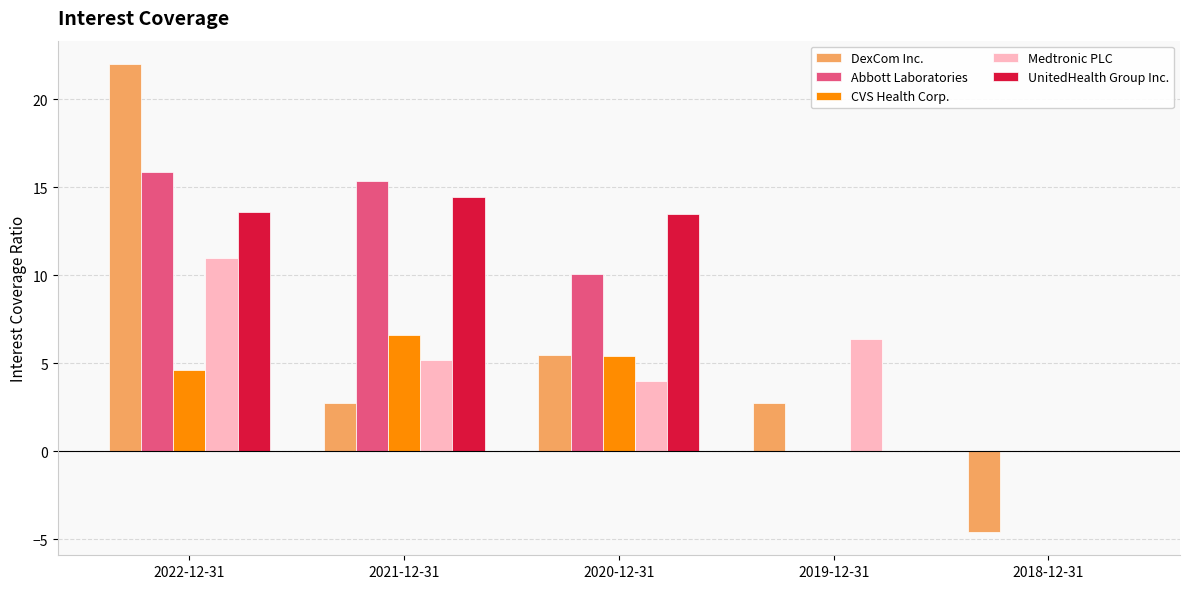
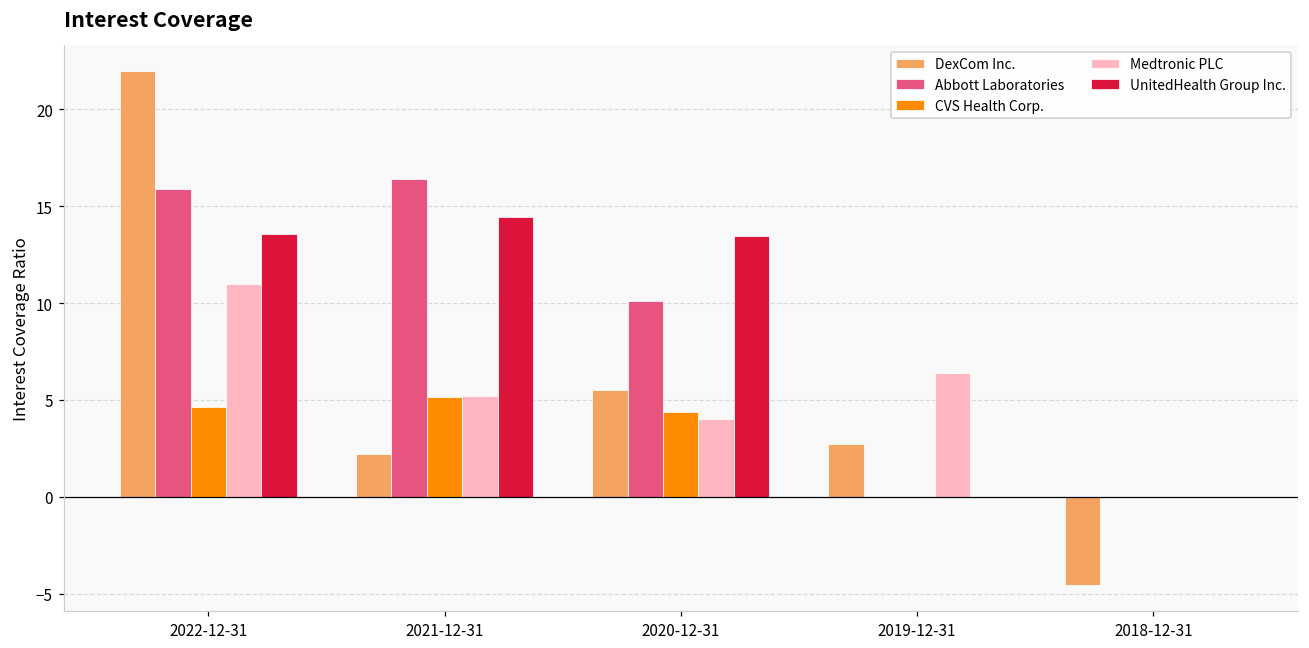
  {
    "DexCom Inc.": {
      "2022-12-31": 22.0,
-     "2021-12-31": 2.7,
+     "2021-12-31": 2.2,
      "2020-12-31": 5.5,
      "2019-12-31": 2.7,
      "2018-12-31": -4.6
    },
    "Abbott Laboratories": {
      "2022-12-31": 15.9,
-     "2021-12-31": 15.4,
+     "2021-12-31": 16.4,
      "2020-12-31": 10.1,
      "2019-12-31": 0.0,
      "2018-12-31": 0.0
    },
    "CVS Health Corp.": {
      "2022-12-31": 4.7,
-     "2021-12-31": 6.6,
-     "2020-12-31": 5.5,
+     "2021-12-31": 5.2,
+     "2020-12-31": 4.4,
      "2019-12-31": 0.0,
      "2018-12-31": 0.0
    },
    "Medtronic PLC": {
      "2022-12-31": 11.0,
      "2021-12-31": 5.2,
      "2020-12-31": 4.0,
      "2019-12-31": 6.4,
      "2018-12-31": 0.0
    },
    "UnitedHealth Group Inc.": {
      "2022-12-31": 13.6,
      "2021-12-31": 14.4,
      "2020-12-31": 13.5,
      "2019-12-31": 0.0,
      "2018-12-31": 0.0
    }
  }
